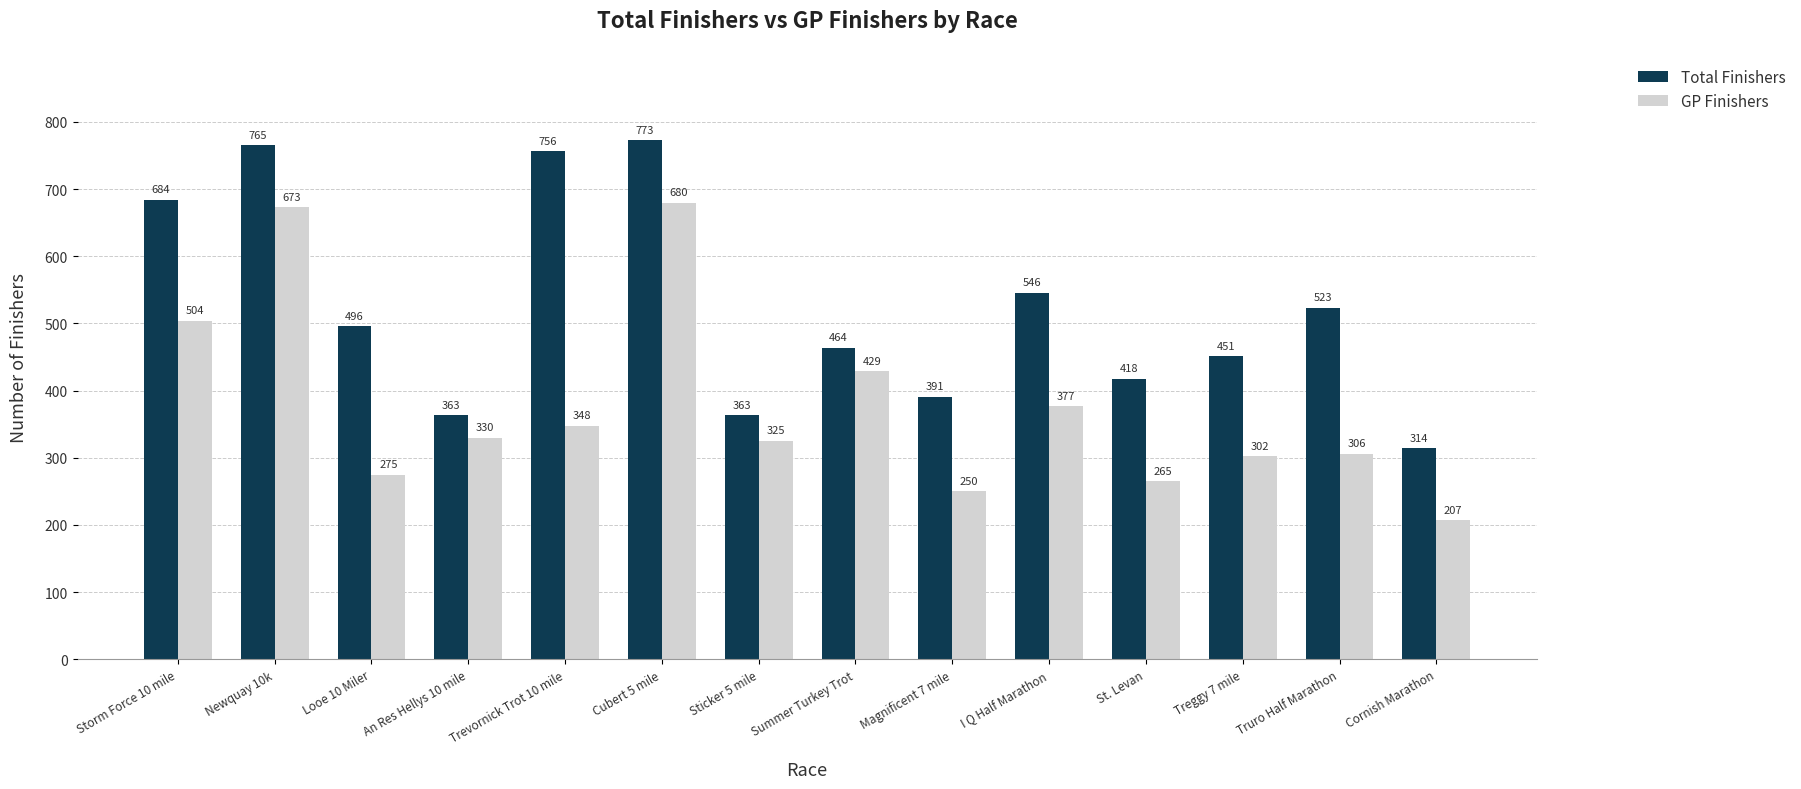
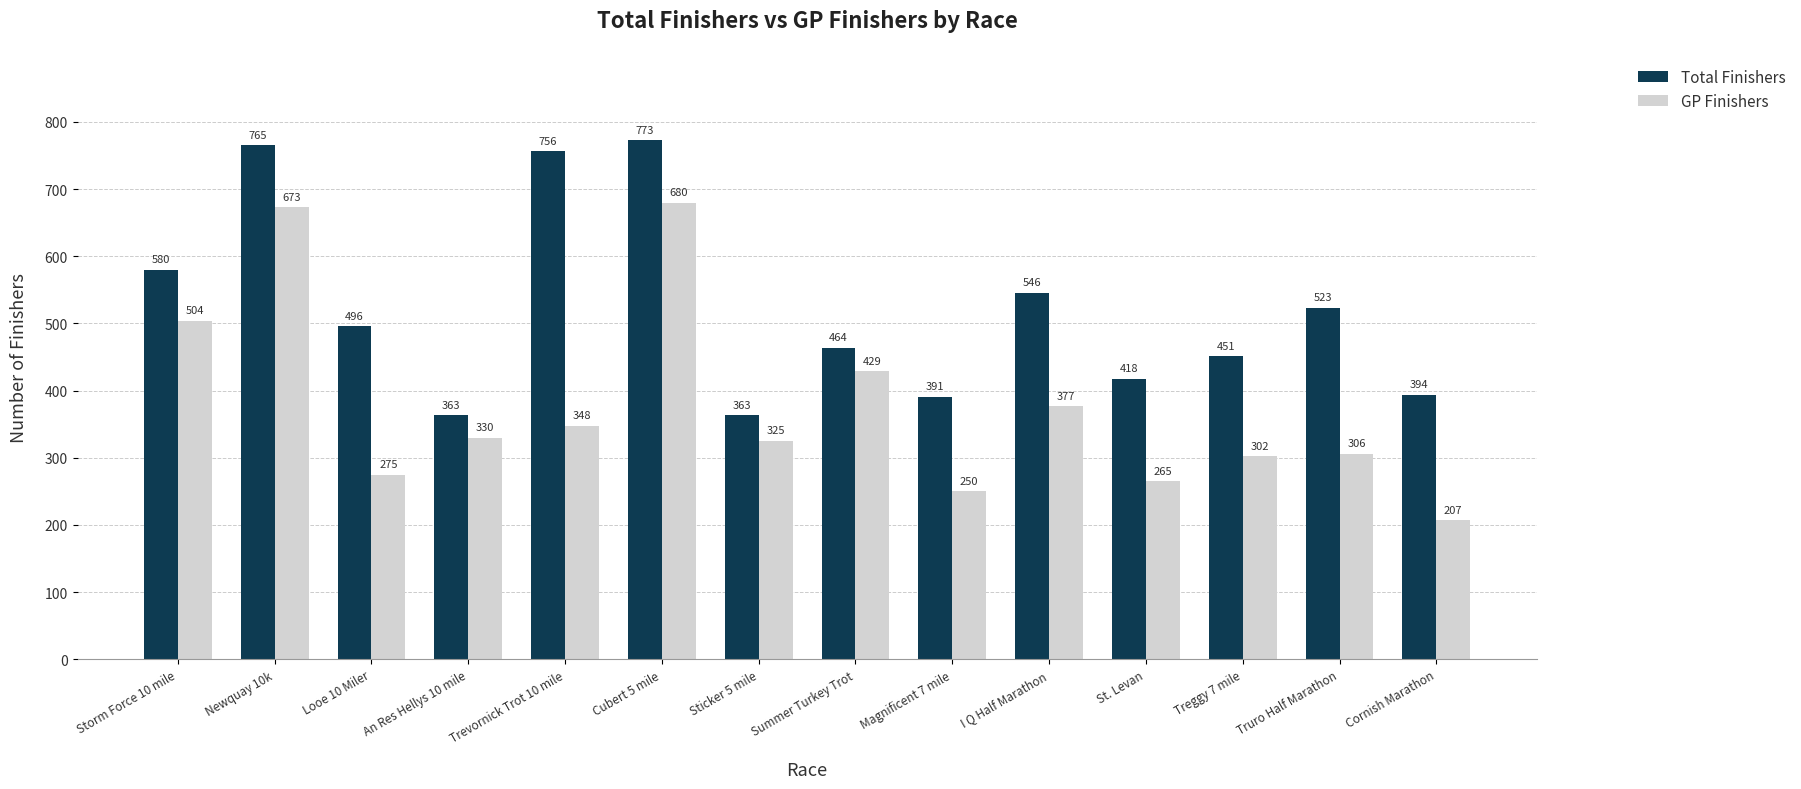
  {
    "Total Finishers": {
-     "Storm Force 10 mile": 684,
+     "Storm Force 10 mile": 580,
      "Newquay 10k": 765,
      "Looe 10 Miler": 496,
      "An Res Hellys 10 mile": 363,
      "Trevornick Trot 10 mile": 756,
      "Cubert 5 mile": 773,
      "Sticker 5 mile": 363,
      "Summer Turkey Trot": 464,
      "Magnificent 7 mile": 391,
      "I Q Half Marathon": 546,
      "St. Levan": 418,
      "Treggy 7 mile": 451,
      "Truro Half Marathon": 523,
-     "Cornish Marathon": 314
+     "Cornish Marathon": 394
    },
    "GP Finishers": {
      "Storm Force 10 mile": 504,
      "Newquay 10k": 673,
      "Looe 10 Miler": 275,
      "An Res Hellys 10 mile": 330,
      "Trevornick Trot 10 mile": 348,
      "Cubert 5 mile": 680,
      "Sticker 5 mile": 325,
      "Summer Turkey Trot": 429,
      "Magnificent 7 mile": 250,
      "I Q Half Marathon": 377,
      "St. Levan": 265,
      "Treggy 7 mile": 302,
      "Truro Half Marathon": 306,
      "Cornish Marathon": 207
    }
  }
